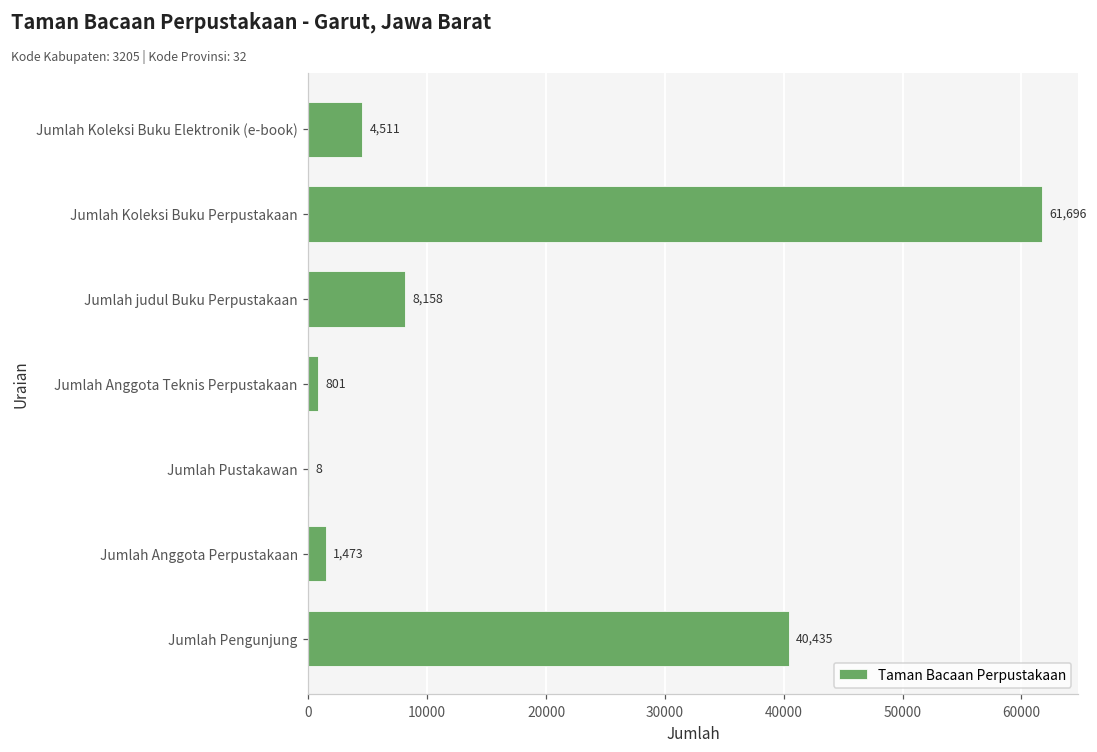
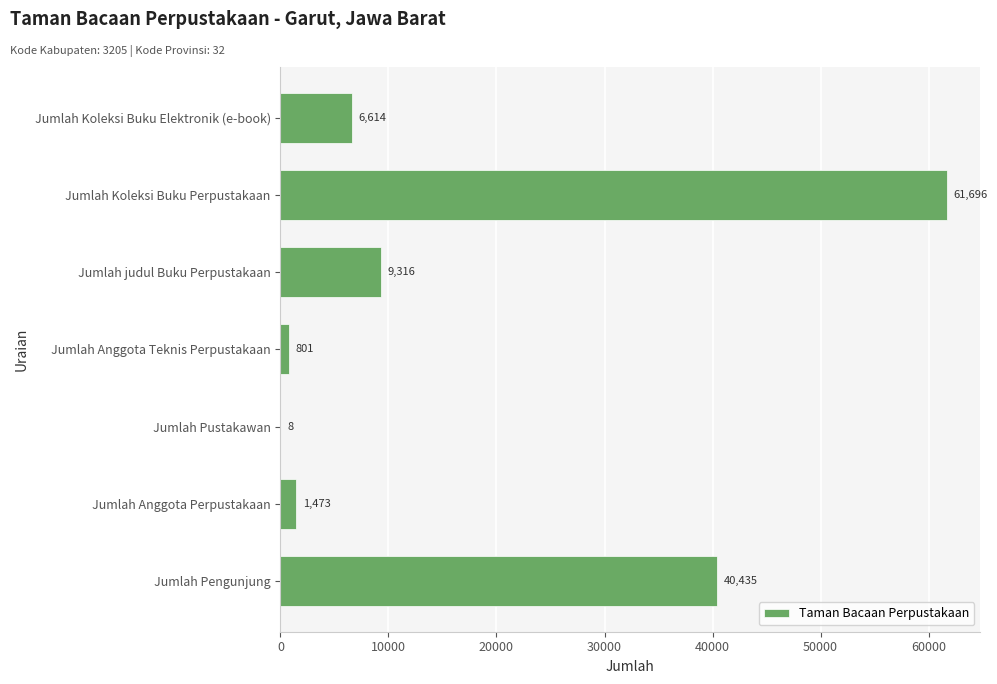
  {
-   "Jumlah Koleksi Buku Elektronik (e-book)": "4,511",
+   "Jumlah Koleksi Buku Elektronik (e-book)": "6,614",
    "Jumlah Koleksi Buku Perpustakaan": "61,696",
-   "Jumlah judul Buku Perpustakaan": "8,158",
+   "Jumlah judul Buku Perpustakaan": "9,316",
    "Jumlah Anggota Teknis Perpustakaan": "801",
    "Jumlah Pustakawan": "8",
    "Jumlah Anggota Perpustakaan": "1,473",
    "Jumlah Pengunjung": "40,435"
  }
